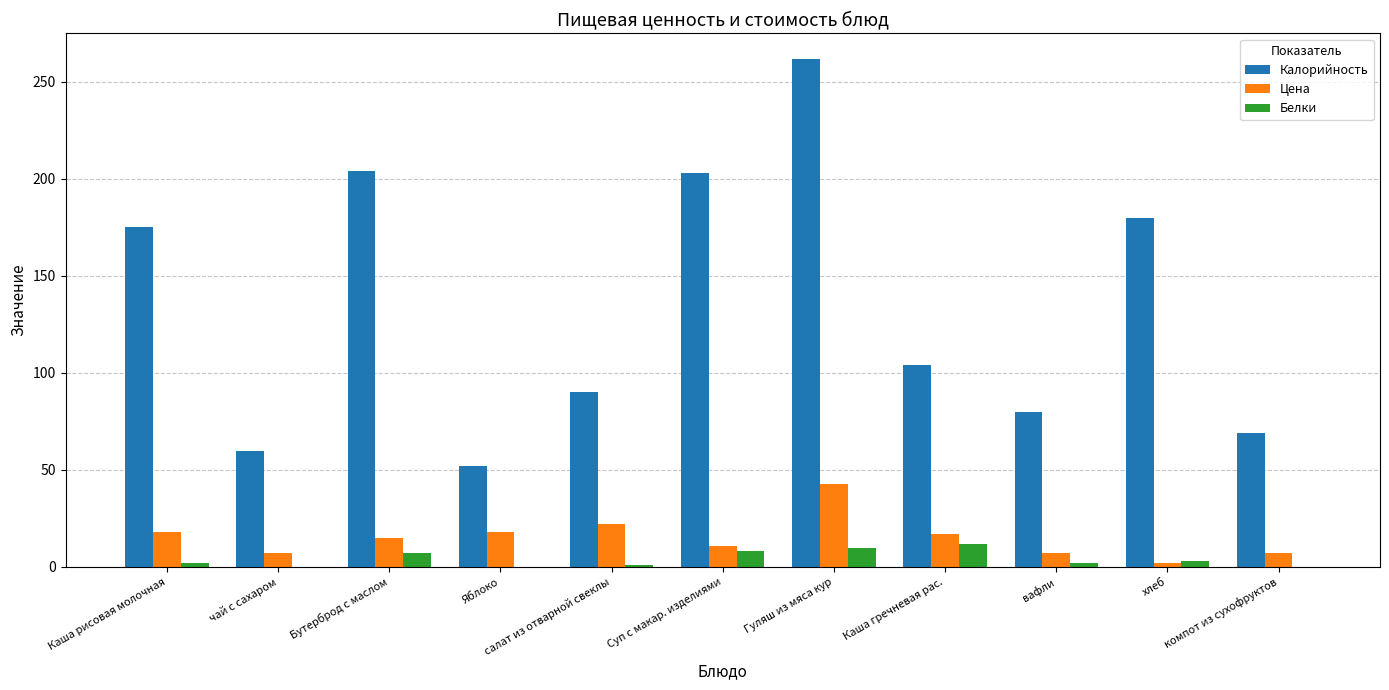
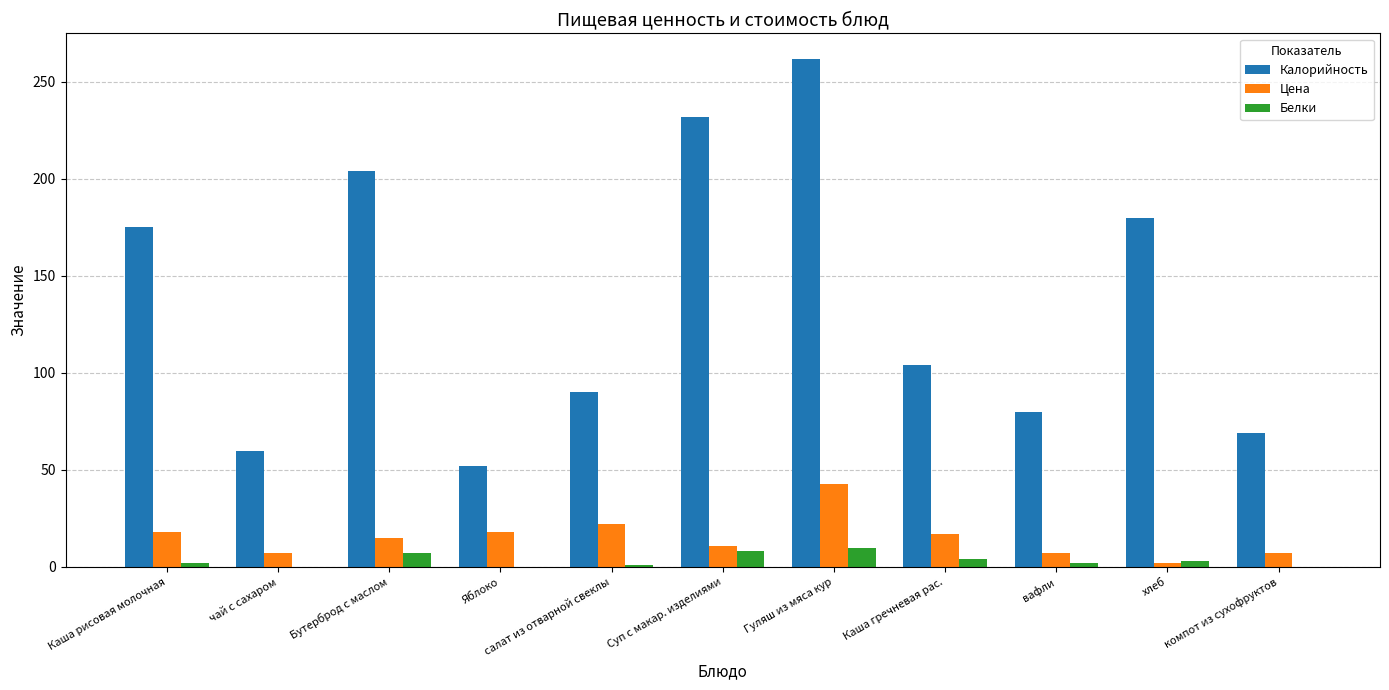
  {
    "Калорийность": {
      "Каша рисовая молочная": 175,
      "чай с сахаром": 60,
      "Бутерброд с маслом": 204,
      "Яблоко": 52,
      "салат из отварной свеклы": 90,
-     "Суп с макар. изделиями": 203,
+     "Суп с макар. изделиями": 232,
      "Гуляш из мяса кур": 262,
      "Каша гречневая рас.": 104,
      "вафли": 80,
      "хлеб": 180,
      "компот из сухофруктов": 69
    },
    "Цена": {
      "Каша рисовая молочная": 18,
      "чай с сахаром": 7,
      "Бутерброд с маслом": 15,
      "Яблоко": 18,
      "салат из отварной свеклы": 22,
      "Суп с макар. изделиями": 11,
      "Гуляш из мяса кур": 43,
      "Каша гречневая рас.": 17,
      "вафли": 7,
      "хлеб": 2,
      "компот из сухофруктов": 7
    },
    "Белки": {
      "Каша рисовая молочная": 2,
      "чай с сахаром": 0,
      "Бутерброд с маслом": 7,
      "Яблоко": 0,
      "Суп с макар. изделиями": 8,
      "Гуляш из мяса кур": 10,
-     "Каша гречневая рас.": 12,
+     "Каша гречневая рас.": 4,
      "вафли": 2,
      "хлеб": 3,
      "компот из сухофруктов": 0
    }
  }
